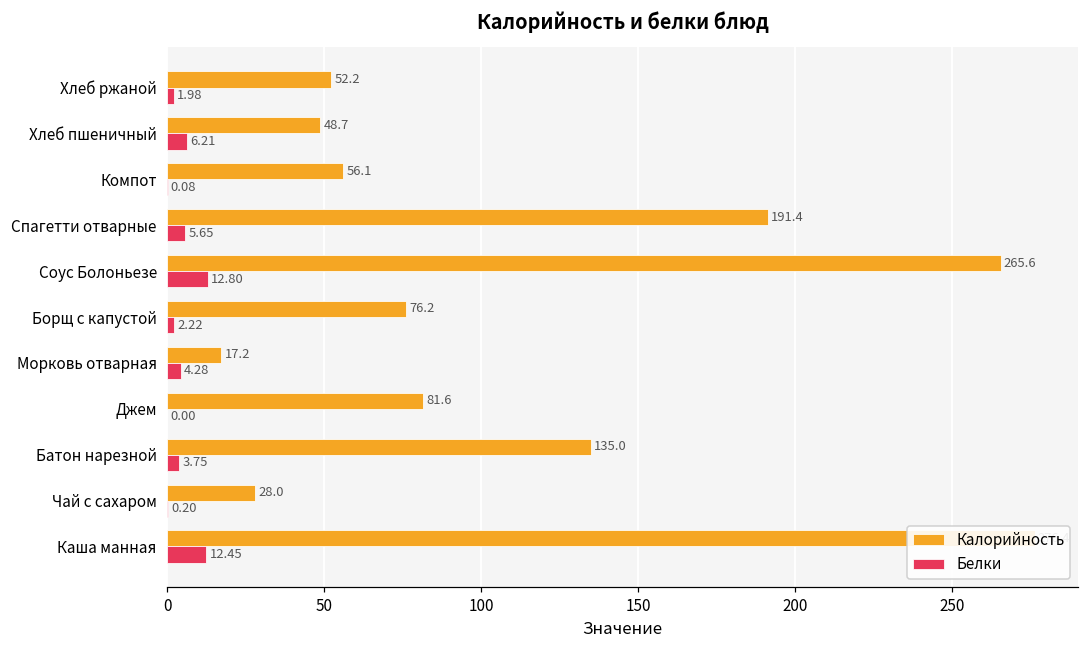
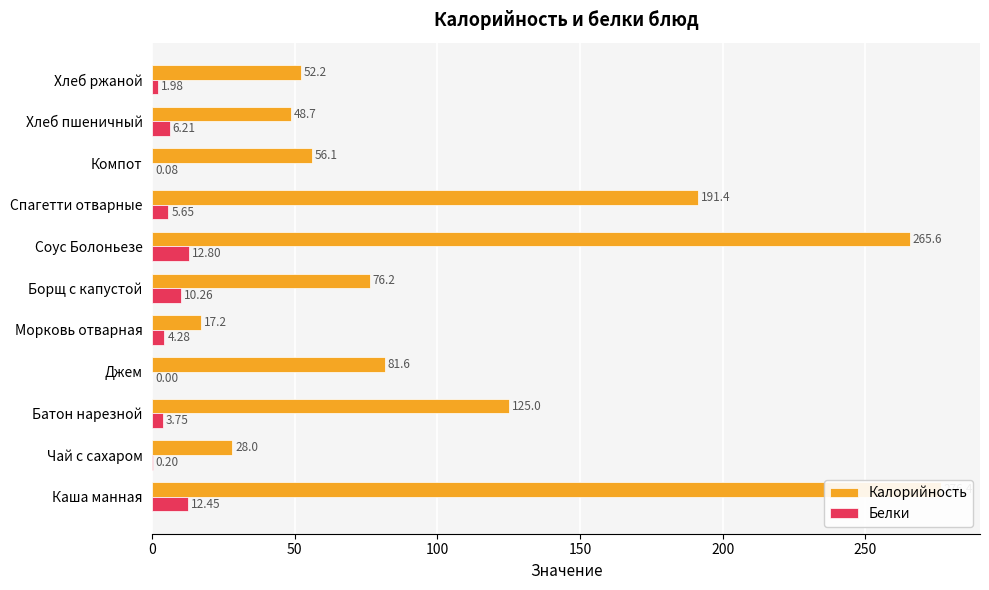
  {
    "Калорийность": {
      "Хлеб ржаной": 52.2,
      "Хлеб пшеничный": 48.7,
      "Компот": 56.1,
      "Спагетти отварные": 191.4,
      "Соус Болоньезе": 265.6,
      "Борщ с капустой": 76.2,
      "Морковь отварная": 17.2,
      "Джем": 81.6,
-     "Батон нарезной": 135.0,
+     "Батон нарезной": 125.0,
      "Чай с сахаром": 28.0
    },
    "Белки": {
      "Хлеб ржаной": 1.98,
      "Хлеб пшеничный": 6.21,
      "Компот": 0.08,
      "Спагетти отварные": 5.65,
      "Соус Болоньезе": 12.80,
-     "Борщ с капустой": 2.22,
+     "Борщ с капустой": 10.26,
      "Морковь отварная": 4.28,
      "Джем": 0.00,
      "Батон нарезной": 3.75,
      "Чай с сахаром": 0.20,
      "Каша манная": 12.45
    }
  }
